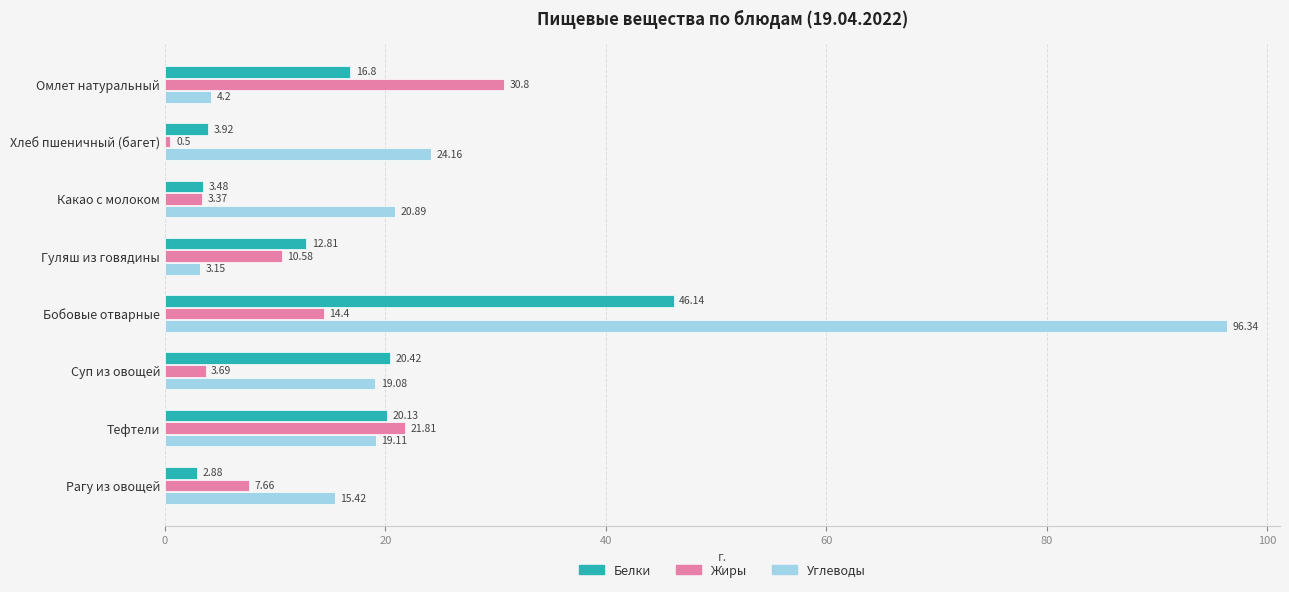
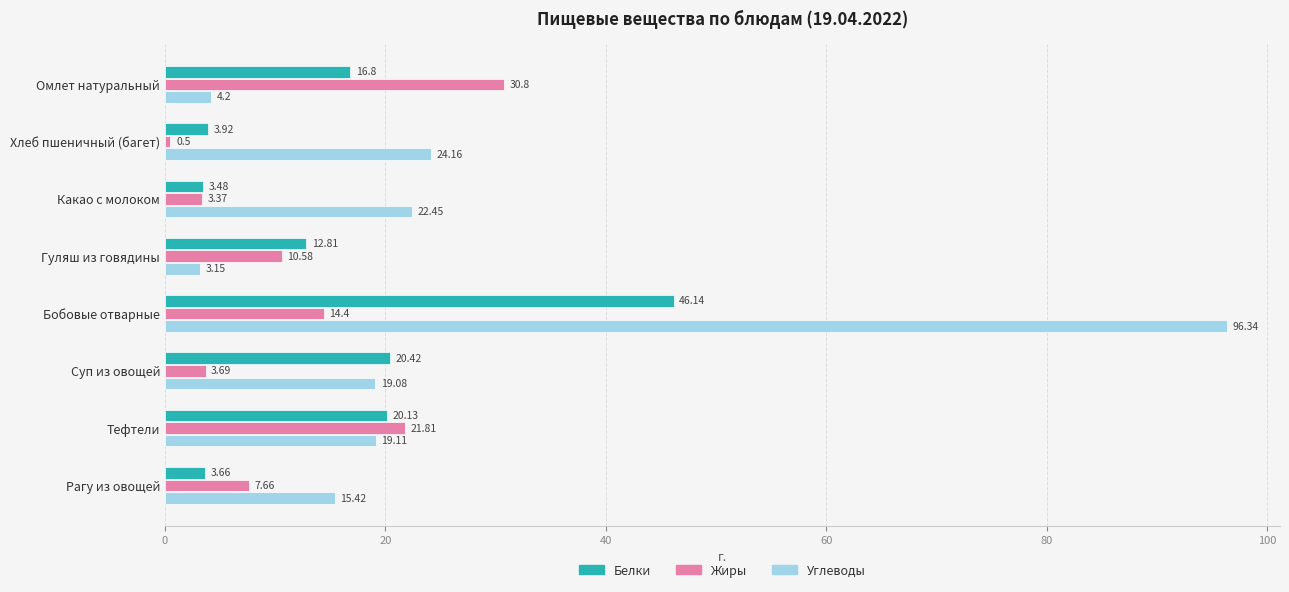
  {
    "Белки": {
      "Омлет натуральный": 16.8,
      "Хлеб пшеничный (багет)": 3.92,
      "Какао с молоком": 3.48,
      "Гуляш из говядины": 12.81,
      "Бобовые отварные": 46.14,
      "Суп из овощей": 20.42,
      "Тефтели": 20.13,
-     "Рагу из овощей": 2.88
+     "Рагу из овощей": 3.66
    },
    "Жиры": {
      "Омлет натуральный": 30.8,
      "Хлеб пшеничный (багет)": 0.5,
      "Какао с молоком": 3.37,
      "Гуляш из говядины": 10.58,
      "Бобовые отварные": 14.4,
      "Суп из овощей": 3.69,
      "Тефтели": 21.81,
      "Рагу из овощей": 7.66
    },
    "Углеводы": {
      "Омлет натуральный": 4.2,
      "Хлеб пшеничный (багет)": 24.16,
-     "Какао с молоком": 20.89,
+     "Какао с молоком": 22.45,
      "Гуляш из говядины": 3.15,
      "Бобовые отварные": 96.34,
      "Суп из овощей": 19.08,
      "Тефтели": 19.11,
      "Рагу из овощей": 15.42
    }
  }
